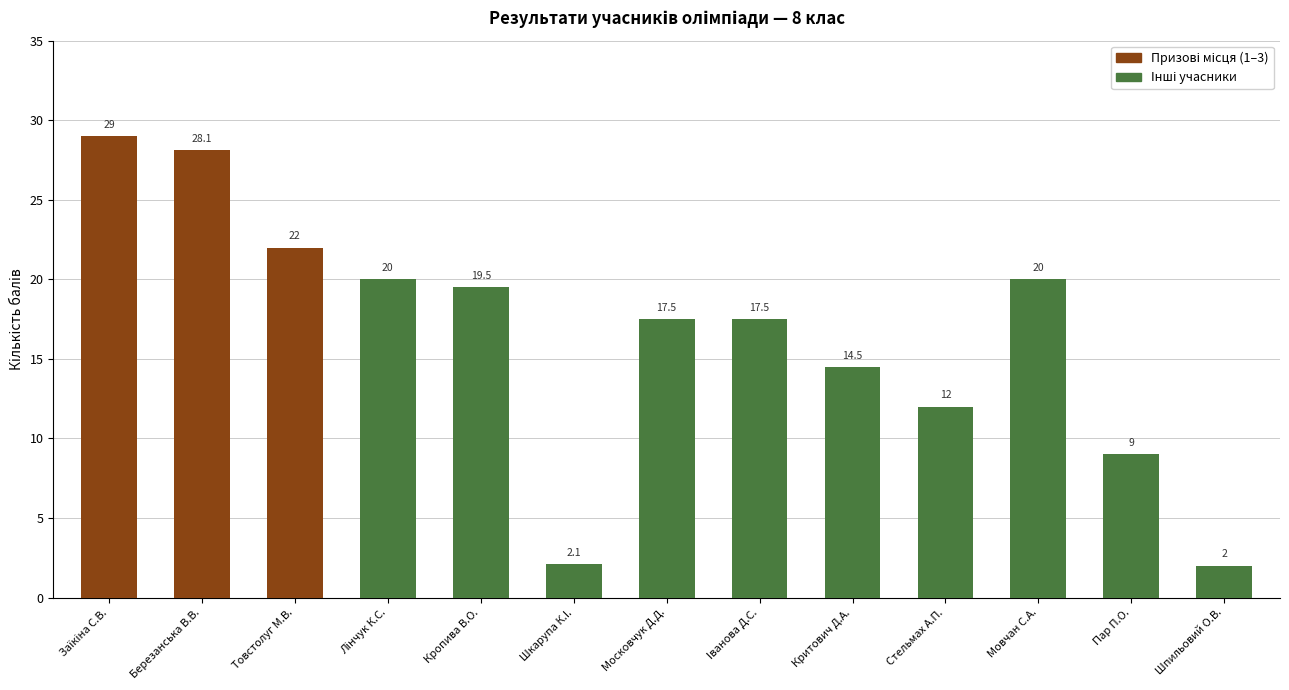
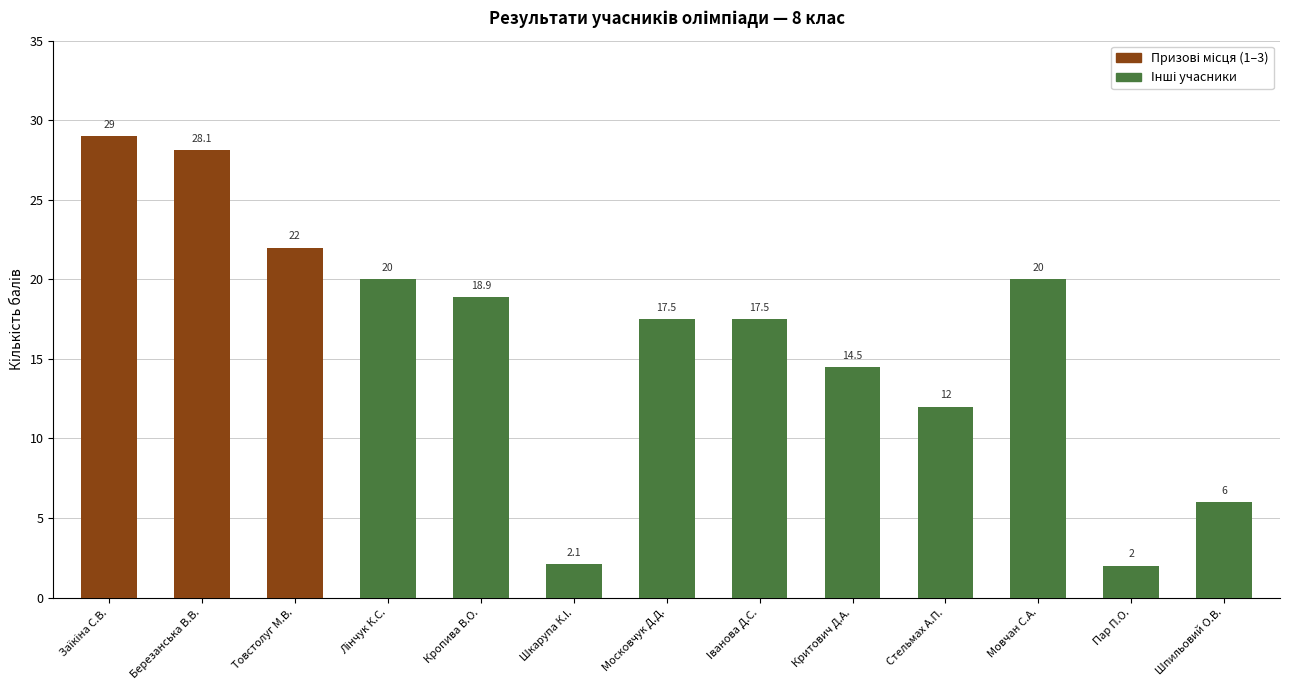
  {
    "Заїкіна С.В.": 29,
    "Березанська В.В.": 28.1,
    "Товстолуг М.В.": 22,
    "Лінчук К.С.": 20,
-   "Кропива В.О.": 19.5,
+   "Кропива В.О.": 18.9,
    "Шкарупа К.І.": 2.1,
    "Московчук Д.Д.": 17.5,
    "Іванова Д.С.": 17.5,
    "Критович Д.А.": 14.5,
    "Стельмах А.П.": 12,
    "Мовчан С.А.": 20,
-   "Пар П.О.": 9,
-   "Шпильовий О.В.": 2
+   "Пар П.О.": 2,
+   "Шпильовий О.В.": 6
  }
